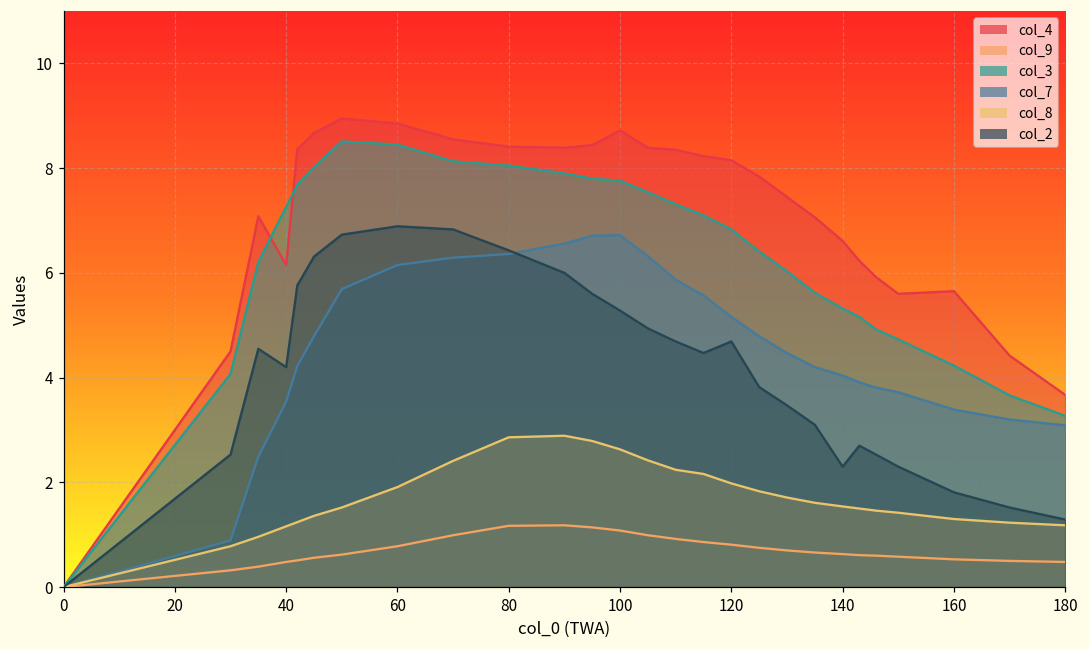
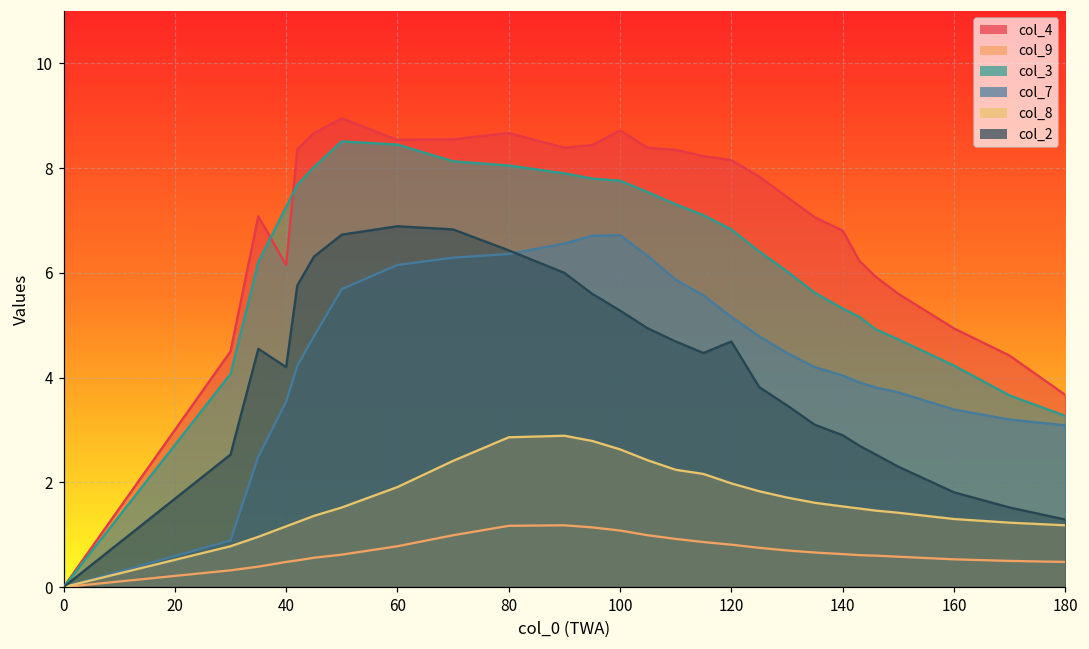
  {
    "col_4": {
      "40": 6.2,
-     "60": 8.9,
-     "80": 8.4,
+     "60": 8.5,
+     "80": 8.7,
      "100": 8.7,
      "120": 8.2,
-     "140": 6.6,
-     "160": 5.7,
+     "140": 6.8,
+     "160": 4.9,
      "180": 3.7
    },
    "col_2": {
      "40": 4.2,
      "60": 6.9,
      "80": 6.4,
      "100": 5.3,
      "120": 4.7,
-     "140": 2.3,
+     "140": 2.9,
      "160": 1.8,
      "180": 1.3
    }
  }
